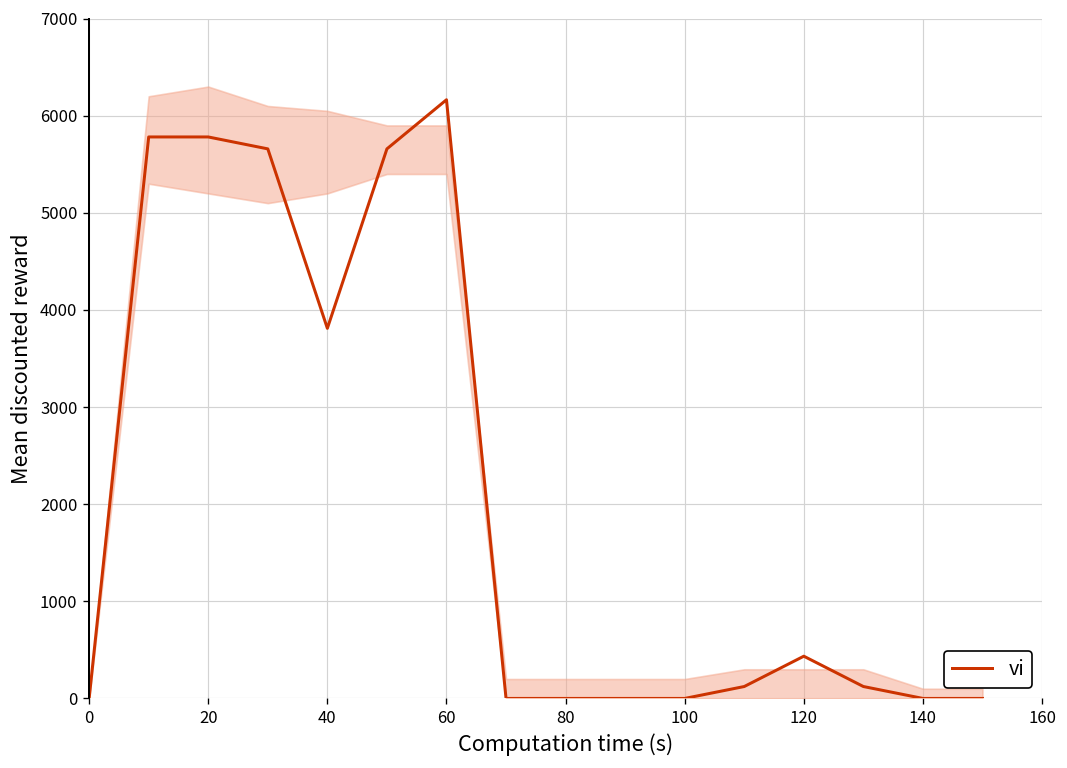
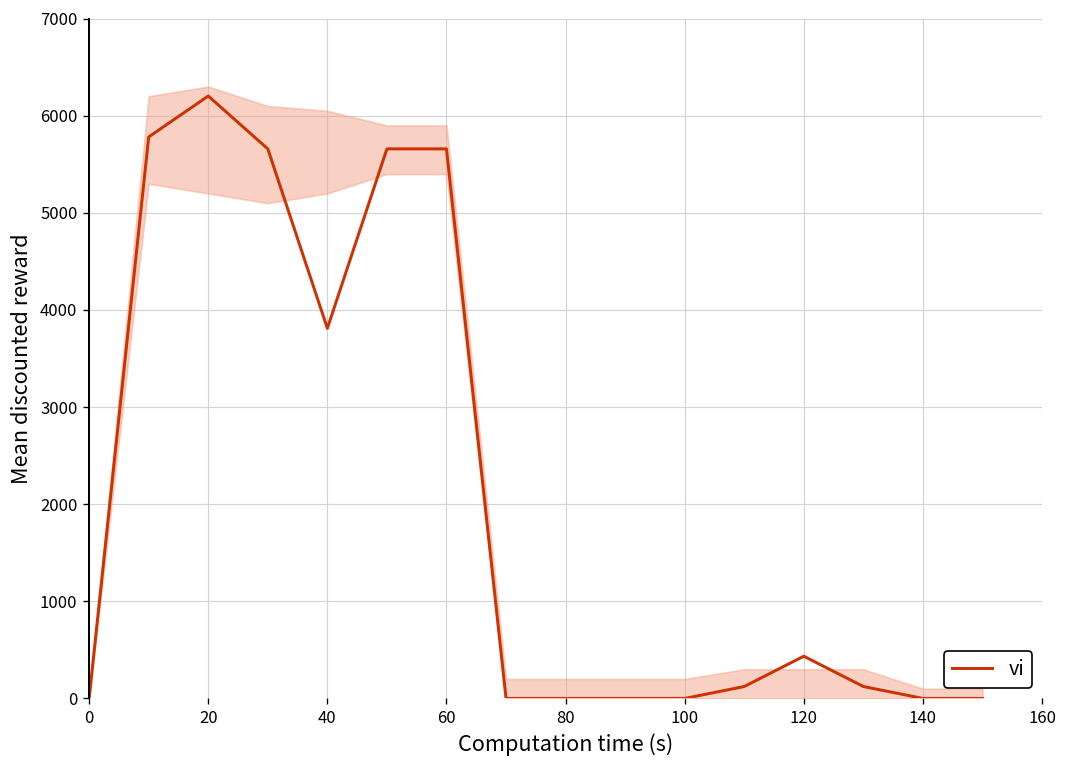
  {
    "vi": {
-     "20": 5800,
+     "20": 6200,
      "40": 3800,
-     "60": 6200,
+     "60": 5700,
      "80": 0,
      "100": 0,
      "120": 400,
      "140": 0
    }
  }
